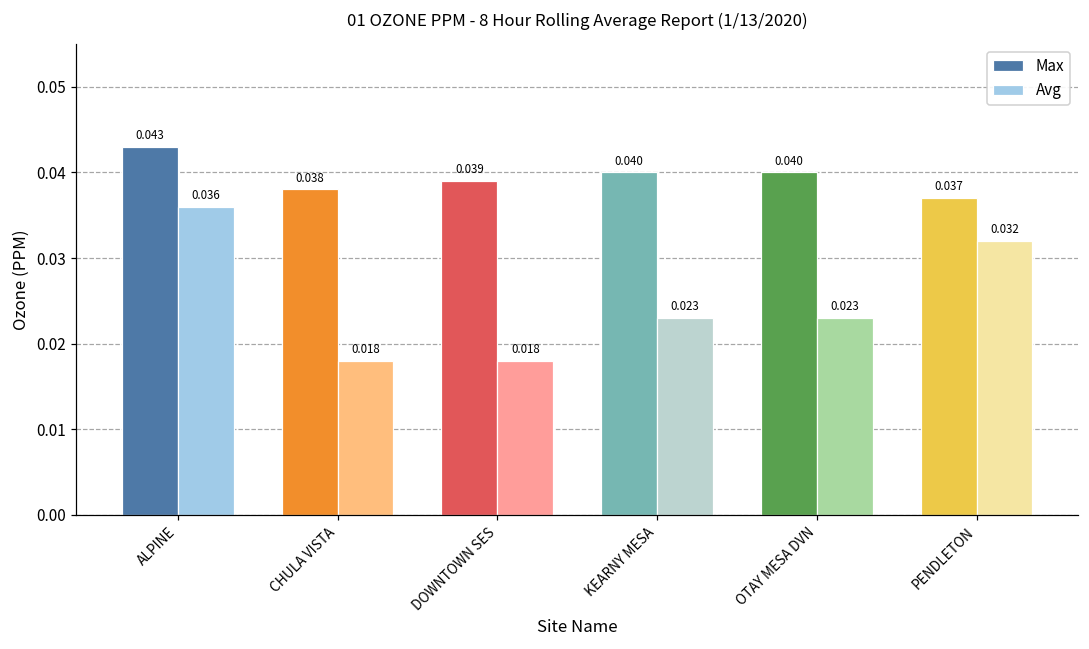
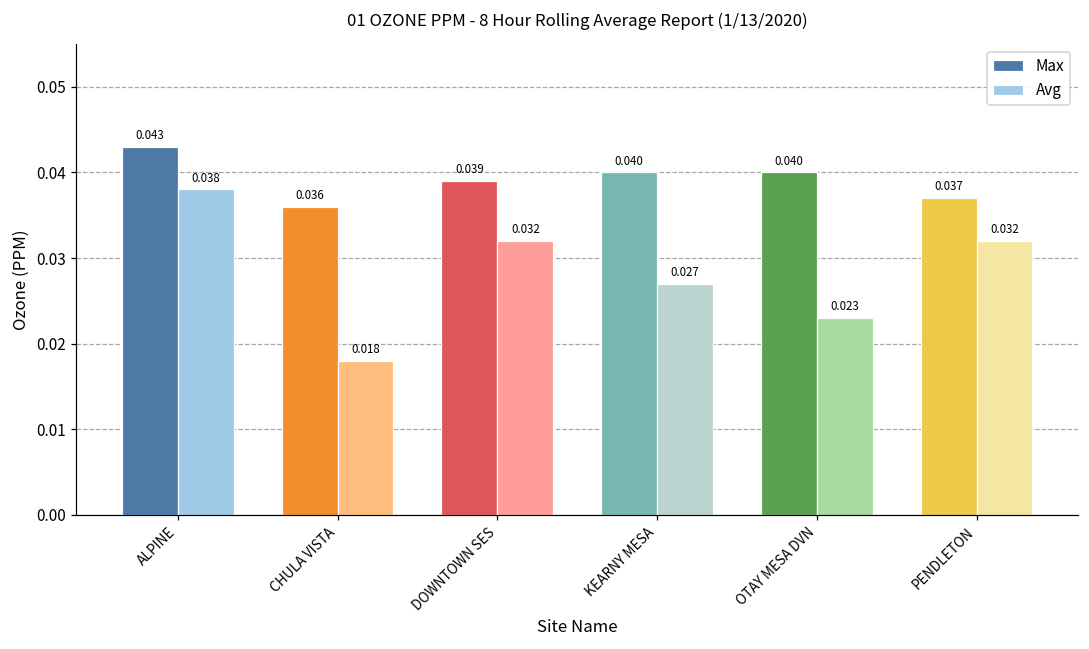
  {
    "Max": {
      "ALPINE": 0.043,
-     "CHULA VISTA": 0.038,
+     "CHULA VISTA": 0.036,
      "DOWNTOWN SES": 0.039,
      "KEARNY MESA": 0.040,
      "OTAY MESA DVN": 0.040,
      "PENDLETON": 0.037
    },
    "Avg": {
-     "ALPINE": 0.036,
+     "ALPINE": 0.038,
      "CHULA VISTA": 0.018,
-     "DOWNTOWN SES": 0.018,
-     "KEARNY MESA": 0.023,
+     "DOWNTOWN SES": 0.032,
+     "KEARNY MESA": 0.027,
      "OTAY MESA DVN": 0.023,
      "PENDLETON": 0.032
    }
  }
